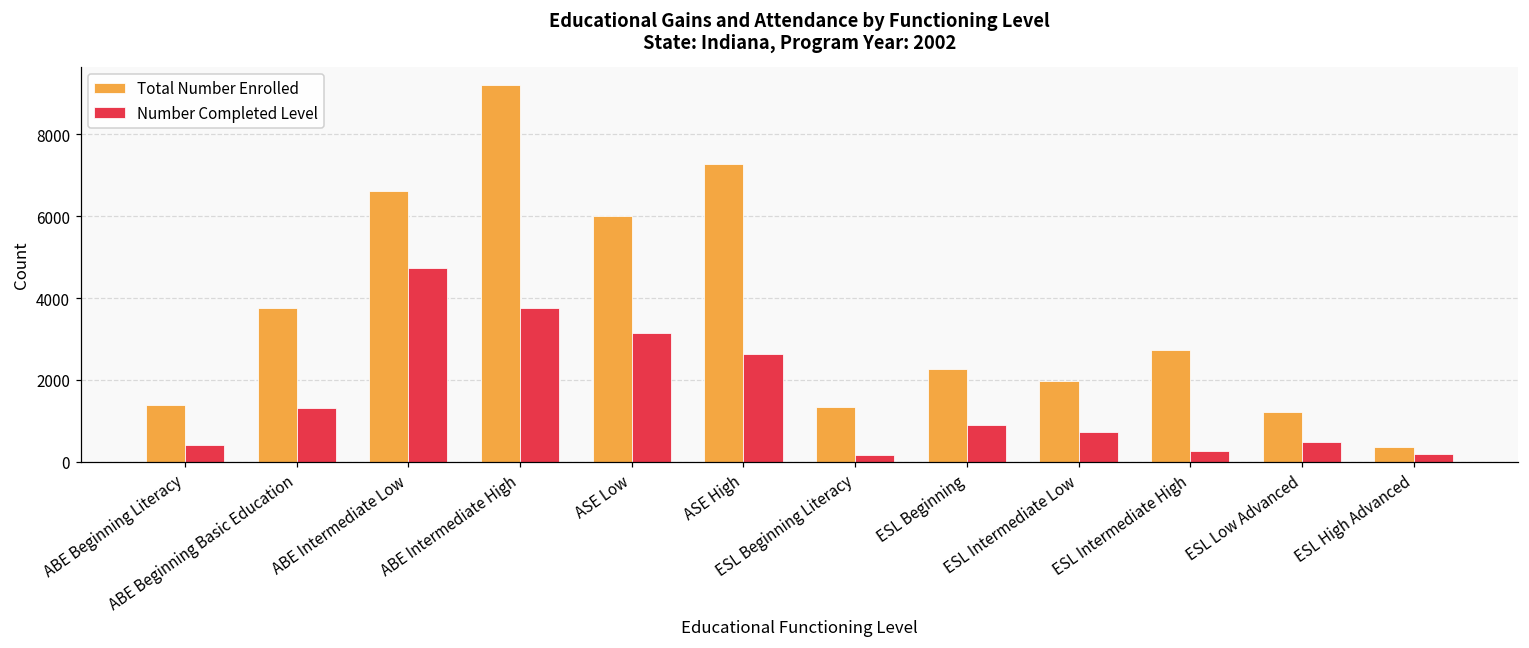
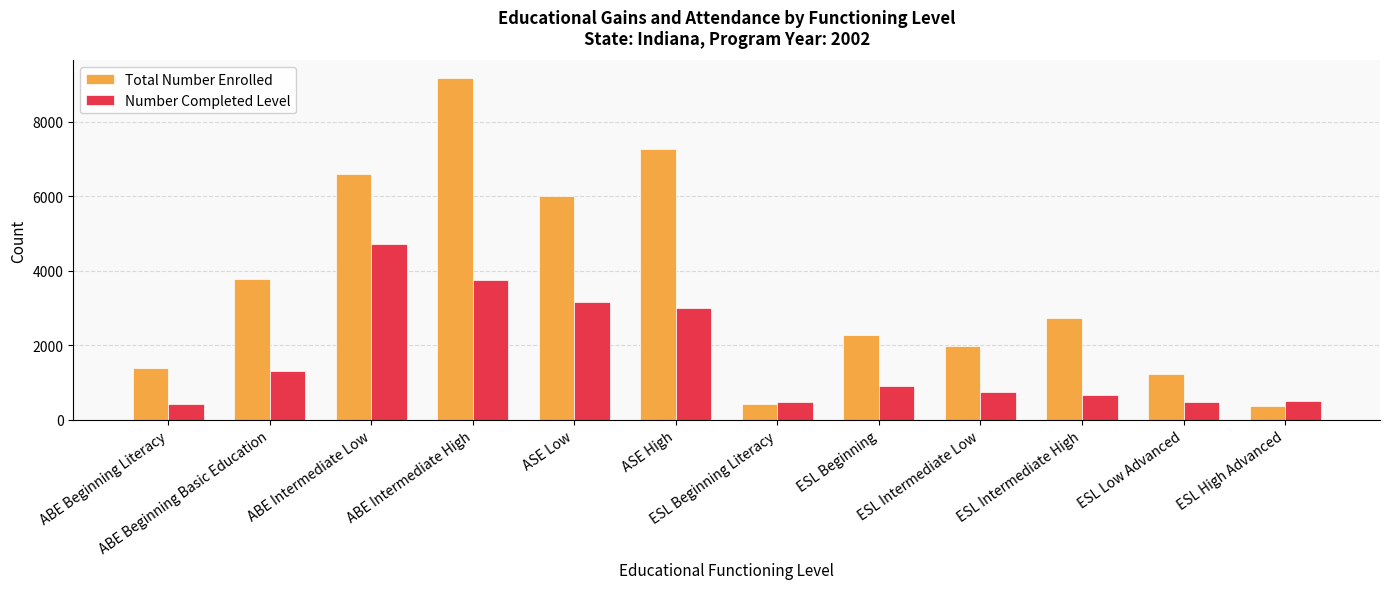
  {
    "Total Number Enrolled": {
      "ABE Beginning Literacy": 1400,
      "ABE Beginning Basic Education": 3800,
      "ABE Intermediate Low": 6600,
      "ABE Intermediate High": 9200,
      "ASE Low": 6000,
      "ASE High": 7300,
-     "ESL Beginning Literacy": 1300,
+     "ESL Beginning Literacy": 400,
      "ESL Beginning": 2300,
      "ESL Intermediate Low": 2000,
      "ESL Intermediate High": 2700,
      "ESL Low Advanced": 1200,
      "ESL High Advanced": 400
    },
    "Number Completed Level": {
      "ABE Beginning Literacy": 400,
      "ABE Beginning Basic Education": 1300,
      "ABE Intermediate Low": 4700,
      "ABE Intermediate High": 3800,
      "ASE Low": 3200,
-     "ASE High": 2600,
-     "ESL Beginning Literacy": 200,
+     "ASE High": 3000,
+     "ESL Beginning Literacy": 500,
      "ESL Beginning": 900,
      "ESL Intermediate Low": 700,
-     "ESL Intermediate High": 300,
+     "ESL Intermediate High": 700,
      "ESL Low Advanced": 500,
-     "ESL High Advanced": 200
+     "ESL High Advanced": 500
    }
  }
